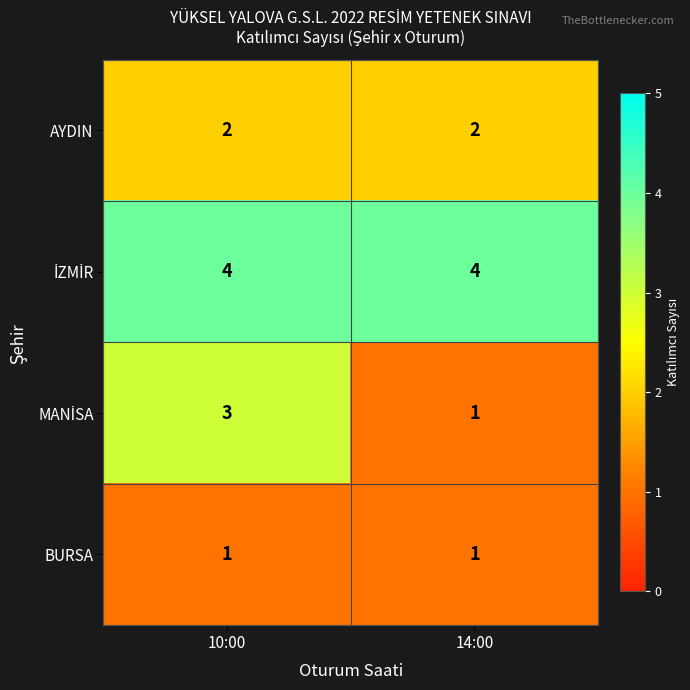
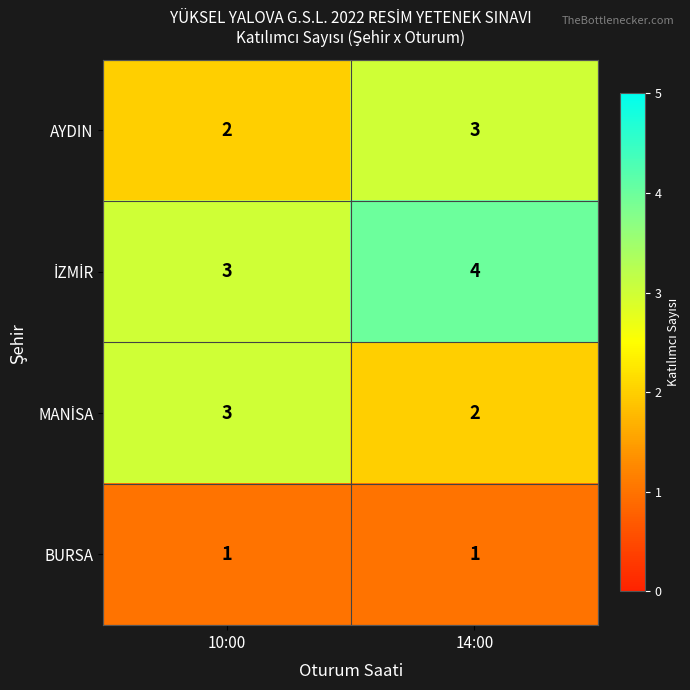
  {
    "AYDIN": {
      "10:00": 2,
-     "14:00": 2
+     "14:00": 3
    },
    "İZMİR": {
-     "10:00": 4,
+     "10:00": 3,
      "14:00": 4
    },
    "MANİSA": {
      "10:00": 3,
-     "14:00": 1
+     "14:00": 2
    },
    "BURSA": {
      "10:00": 1,
      "14:00": 1
    }
  }
